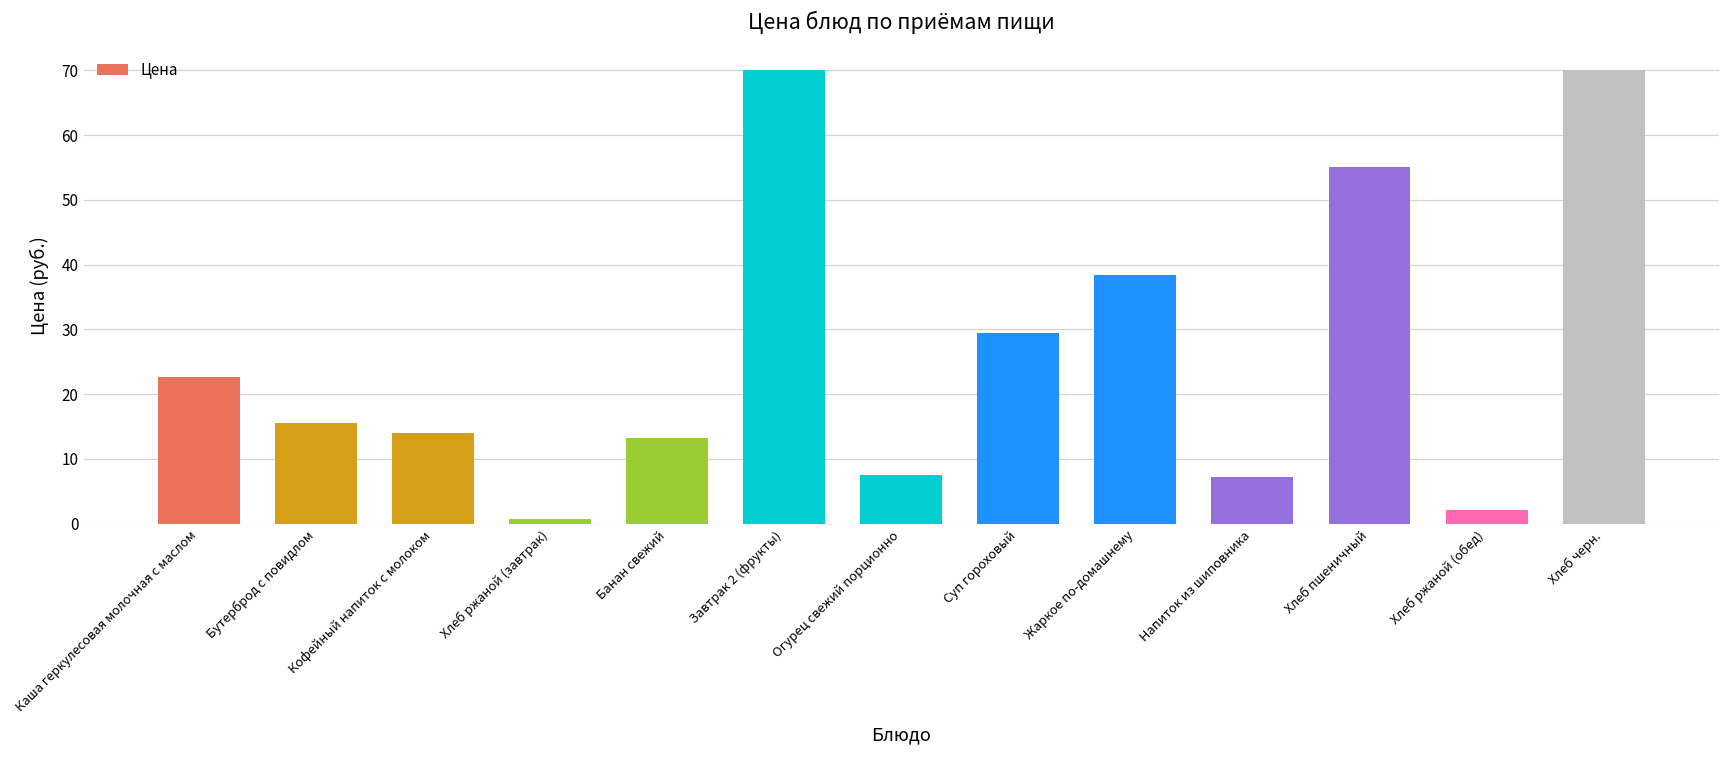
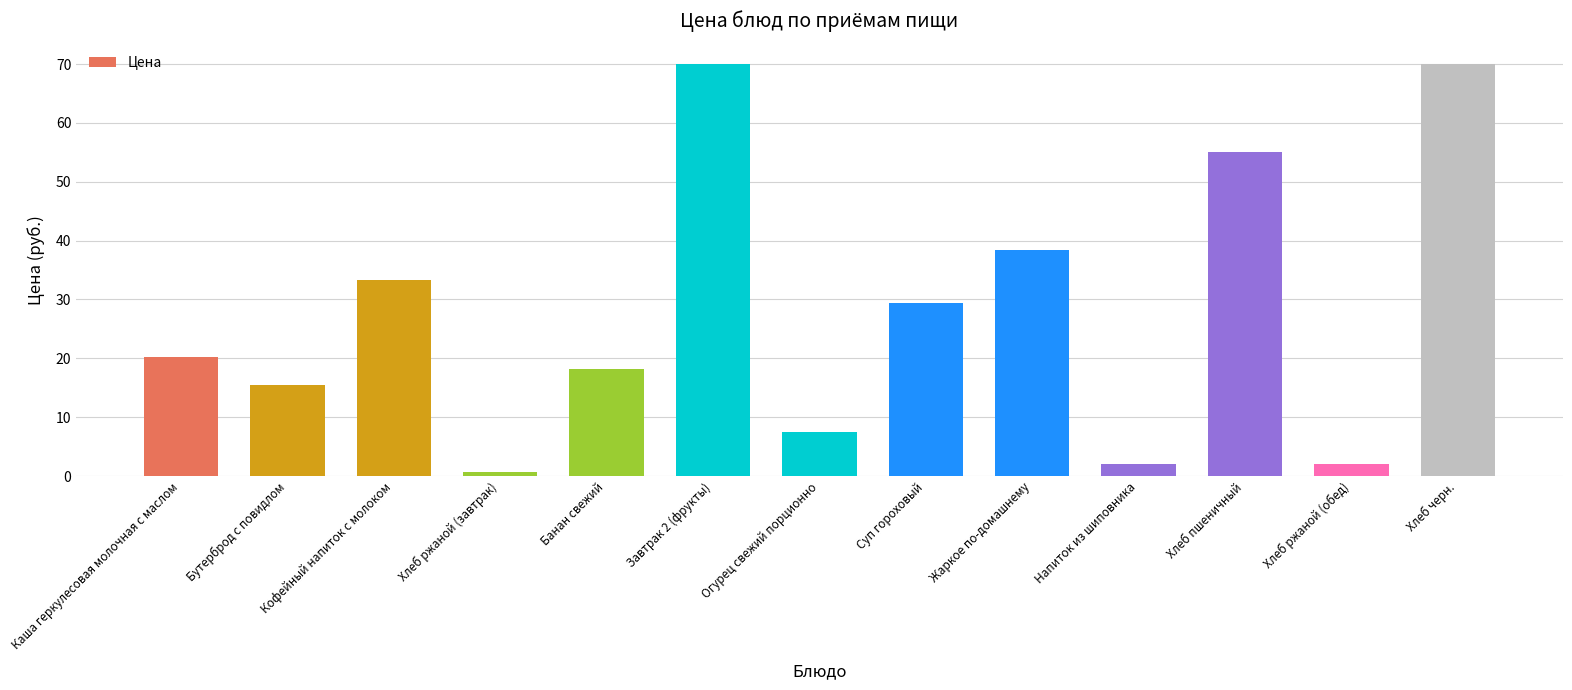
  {
-   "Каша геркулесовая молочная с маслом": 23,
+   "Каша геркулесовая молочная с маслом": 20,
    "Бутерброд с повидлом": 16,
-   "Кофейный напиток с молоком": 14,
+   "Кофейный напиток с молоком": 33,
    "Хлеб ржаной (завтрак)": 1,
-   "Банан свежий": 13,
+   "Банан свежий": 18,
    "Завтрак 2 (фрукты)": 70,
    "Огурец свежий порционно": 8,
    "Суп гороховый": 29,
    "Жаркое по-домашнему": 38,
-   "Напиток из шиповника": 7,
+   "Напиток из шиповника": 2,
    "Хлеб пшеничный": 55,
    "Хлеб ржаной (обед)": 2,
    "Хлеб черн.": 70
  }
